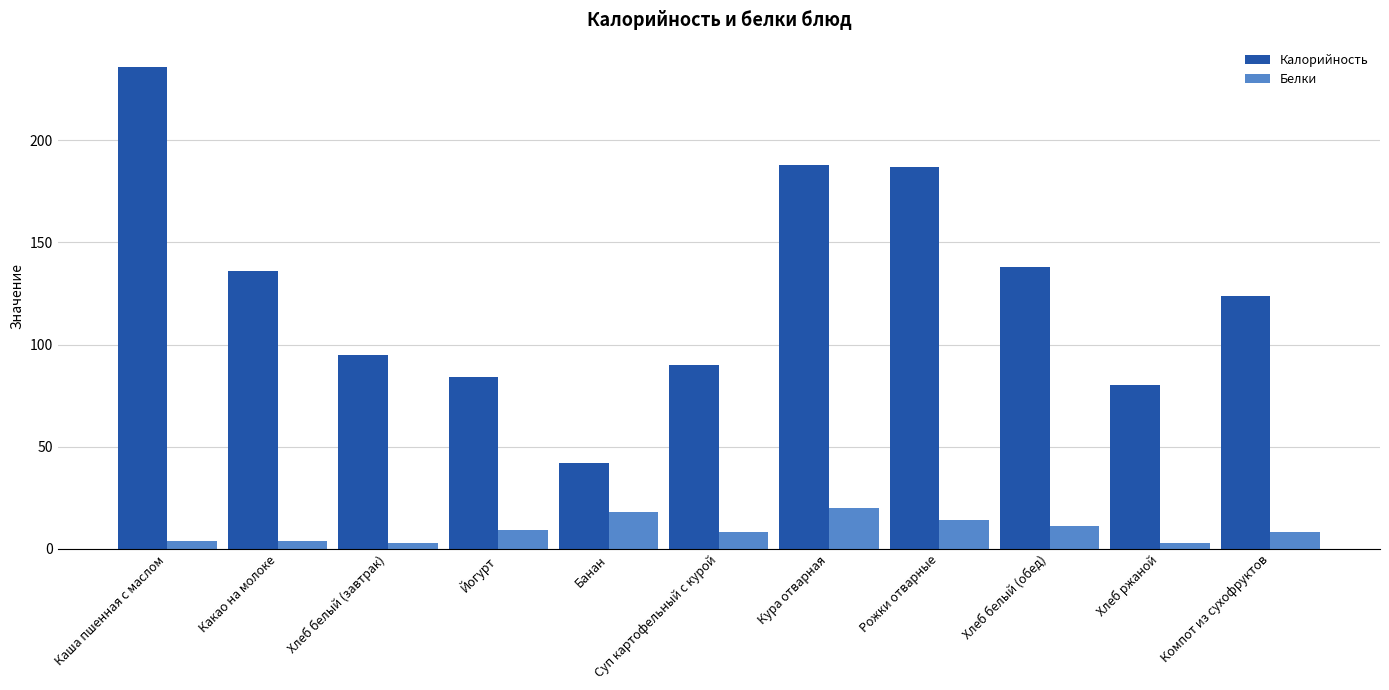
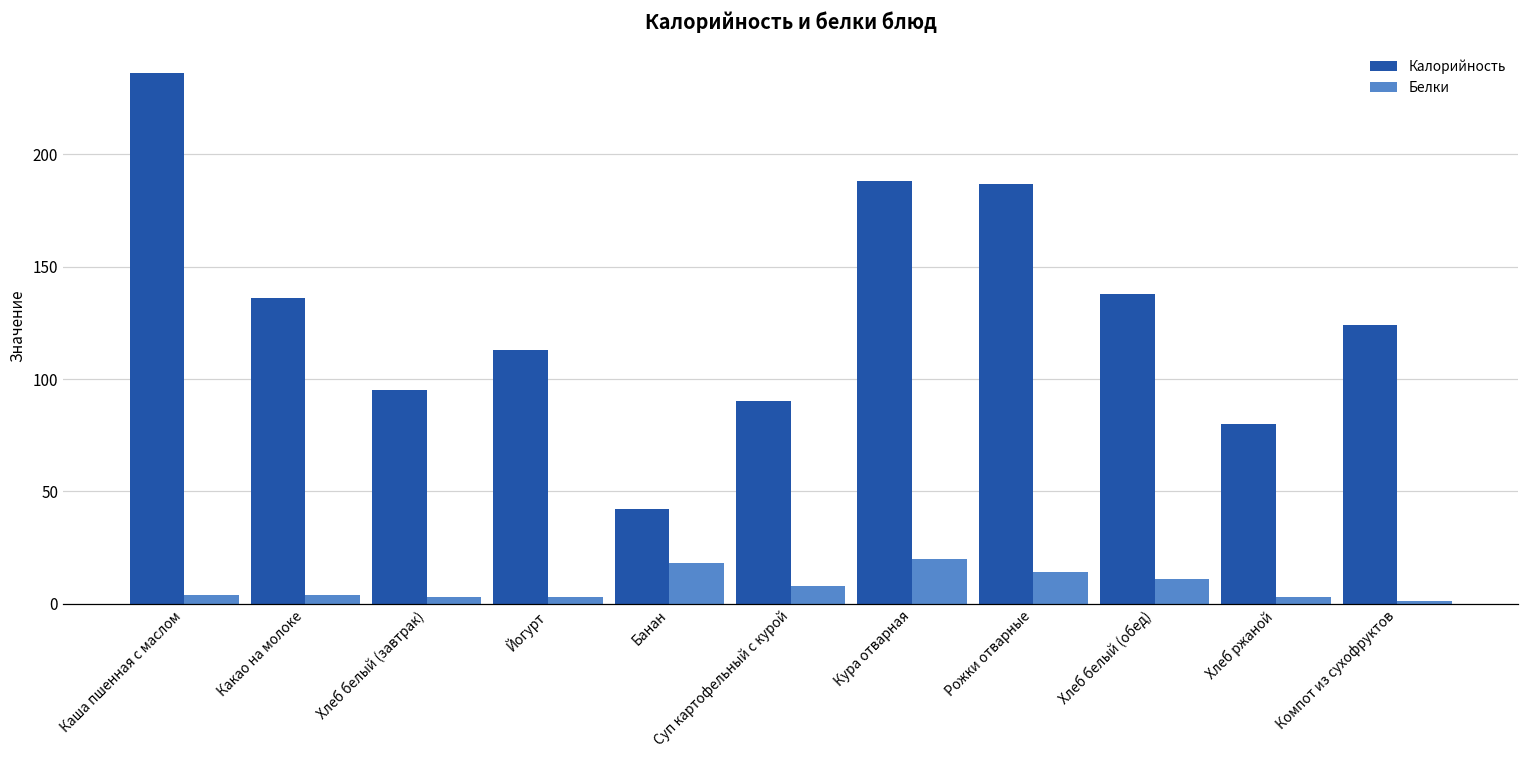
  {
    "Калорийность": {
      "Каша пшенная с маслом": 236,
      "Какао на молоке": 136,
      "Хлеб белый (завтрак)": 95,
-     "Йогурт": 84,
+     "Йогурт": 113,
      "Банан": 42,
      "Суп картофельный с курой": 90,
      "Кура отварная": 188,
      "Рожки отварные": 187,
      "Хлеб белый (обед)": 138,
      "Хлеб ржаной": 80,
      "Компот из сухофруктов": 124
    },
    "Белки": {
      "Каша пшенная с маслом": 4,
      "Какао на молоке": 4,
      "Хлеб белый (завтрак)": 3,
-     "Йогурт": 9,
+     "Йогурт": 3,
      "Банан": 18,
      "Суп картофельный с курой": 8,
      "Кура отварная": 20,
      "Рожки отварные": 14,
      "Хлеб белый (обед)": 11,
      "Хлеб ржаной": 3,
-     "Компот из сухофруктов": 8
+     "Компот из сухофруктов": 1
    }
  }
